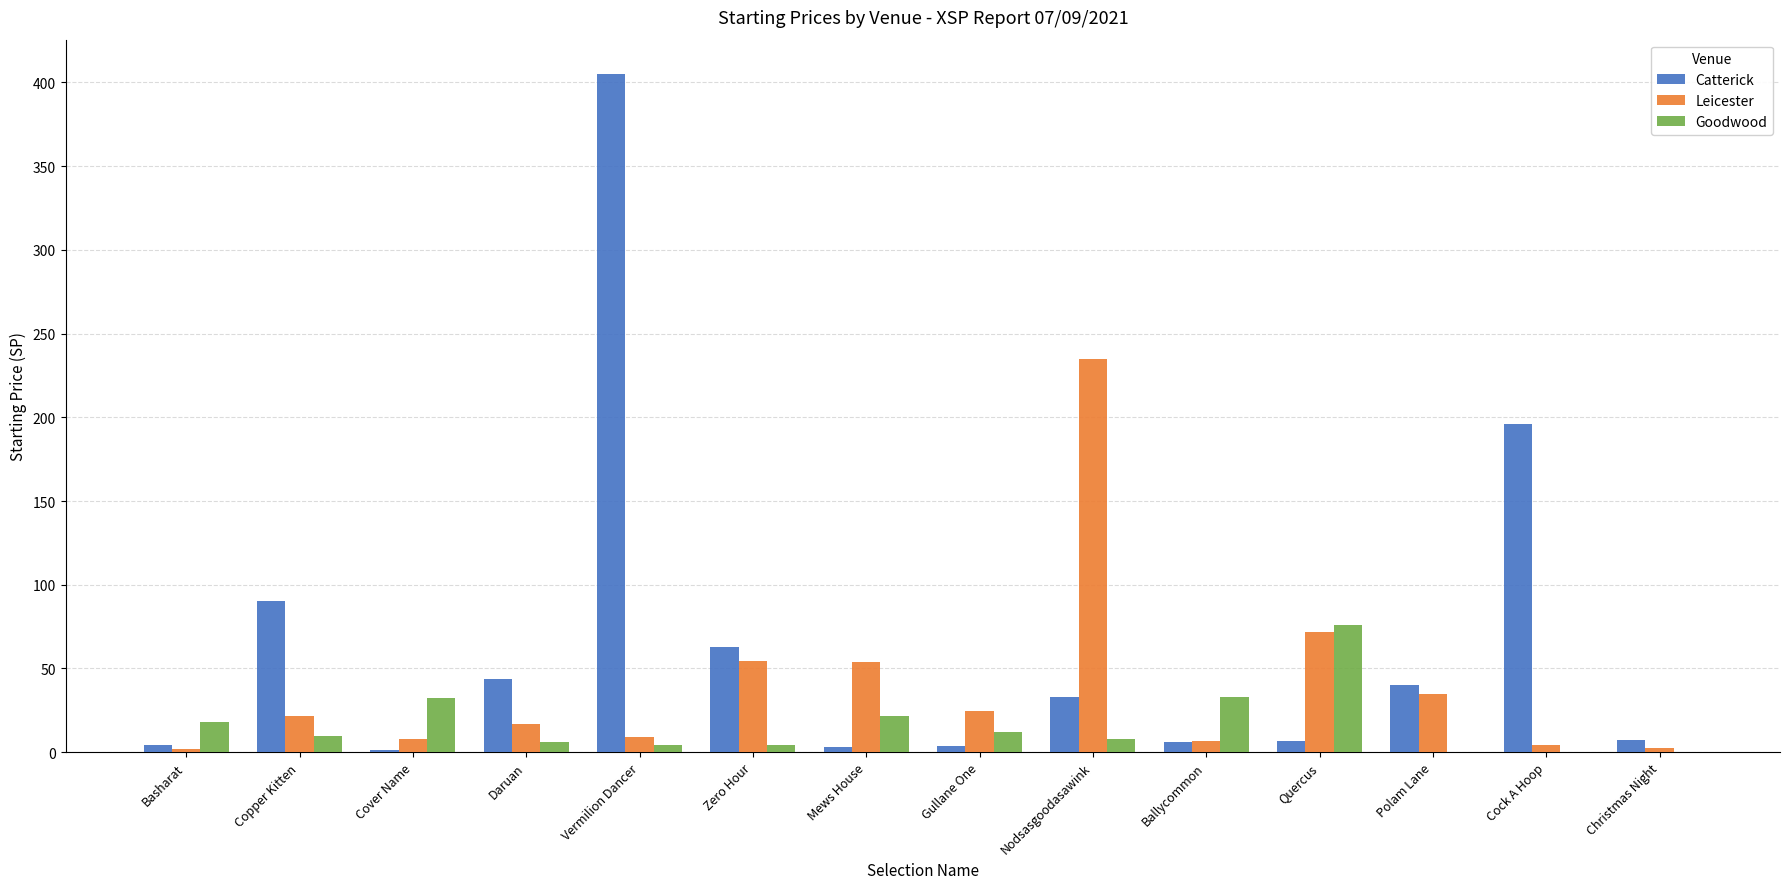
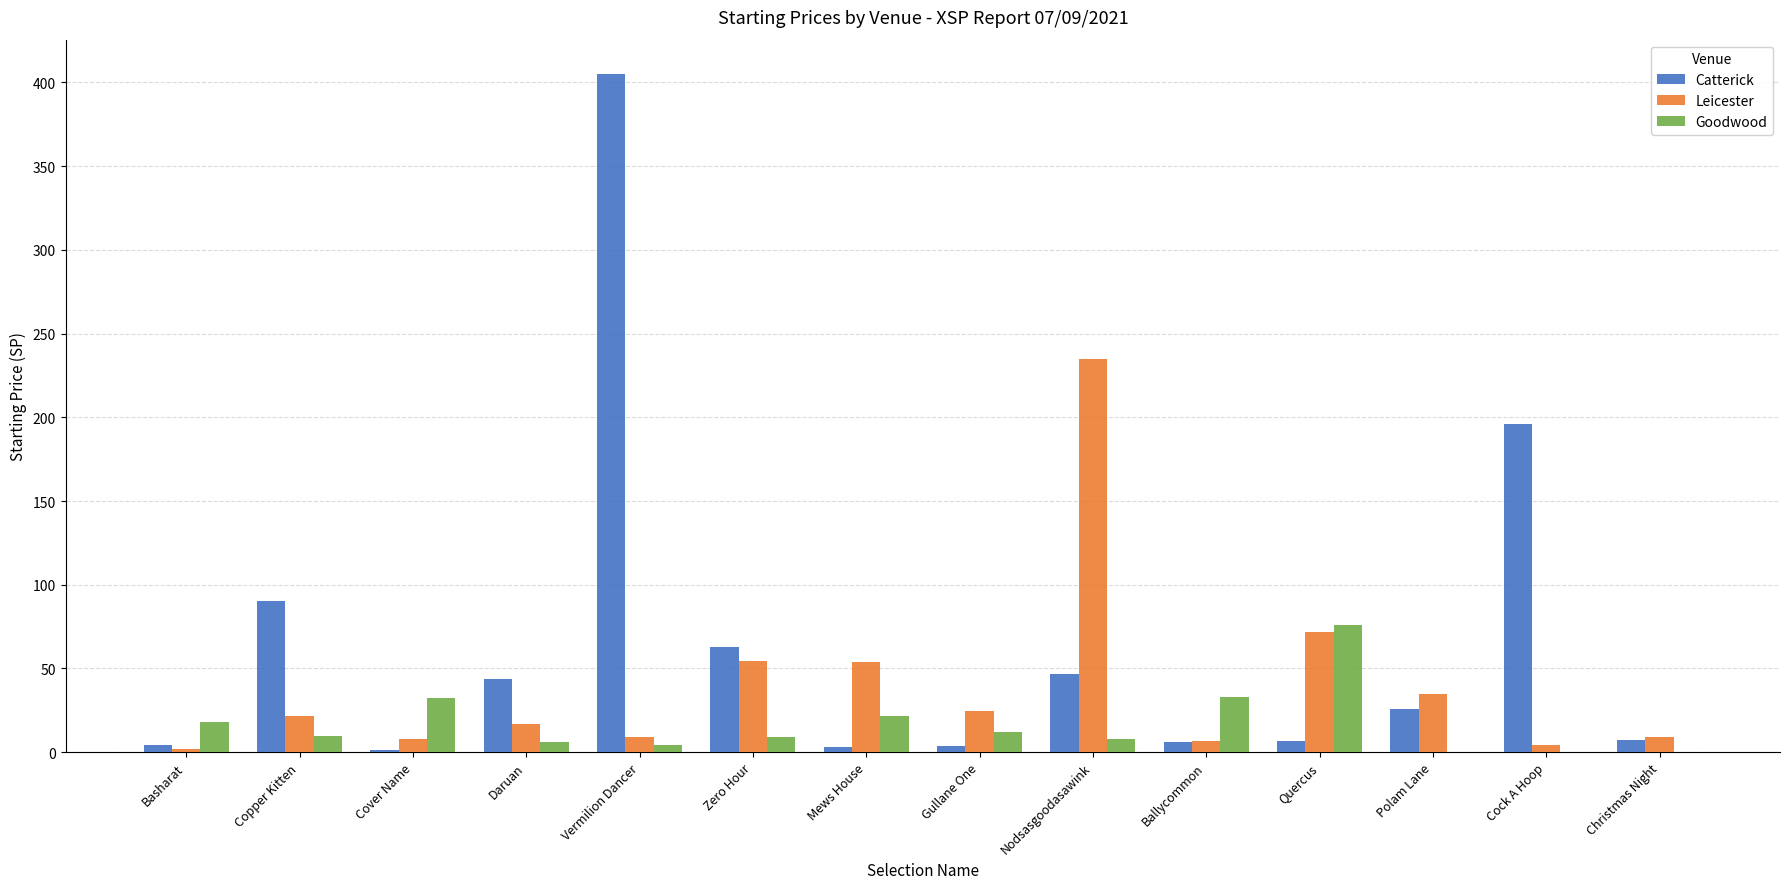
  {
    "Catterick": {
      "Basharat": 5,
      "Copper Kitten": 90,
      "Daruan": 43,
      "Vermilion Dancer": 405,
      "Zero Hour": 63,
      "Mews House": 3,
      "Gullane One": 4,
-     "Nodsasgoodasawink": 33,
+     "Nodsasgoodasawink": 47,
      "Ballycommon": 6,
      "Quercus": 7,
-     "Polam Lane": 40,
+     "Polam Lane": 26,
      "Cock A Hoop": 196,
      "Christmas Night": 7
    },
    "Leicester": {
      "Basharat": 2,
      "Copper Kitten": 22,
      "Cover Name": 8,
      "Daruan": 17,
      "Vermilion Dancer": 9,
      "Zero Hour": 55,
      "Mews House": 54,
      "Gullane One": 25,
      "Nodsasgoodasawink": 235,
      "Ballycommon": 7,
      "Quercus": 72,
      "Polam Lane": 35,
      "Cock A Hoop": 4,
-     "Christmas Night": 3
+     "Christmas Night": 9
    },
    "Goodwood": {
      "Basharat": 18,
      "Copper Kitten": 10,
      "Cover Name": 32,
      "Daruan": 6,
      "Vermilion Dancer": 5,
-     "Zero Hour": 4,
+     "Zero Hour": 9,
      "Mews House": 22,
      "Gullane One": 12,
      "Nodsasgoodasawink": 8,
      "Ballycommon": 33,
      "Quercus": 76,
      "Polam Lane": 0,
      "Cock A Hoop": 0,
      "Christmas Night": 0
    }
  }
